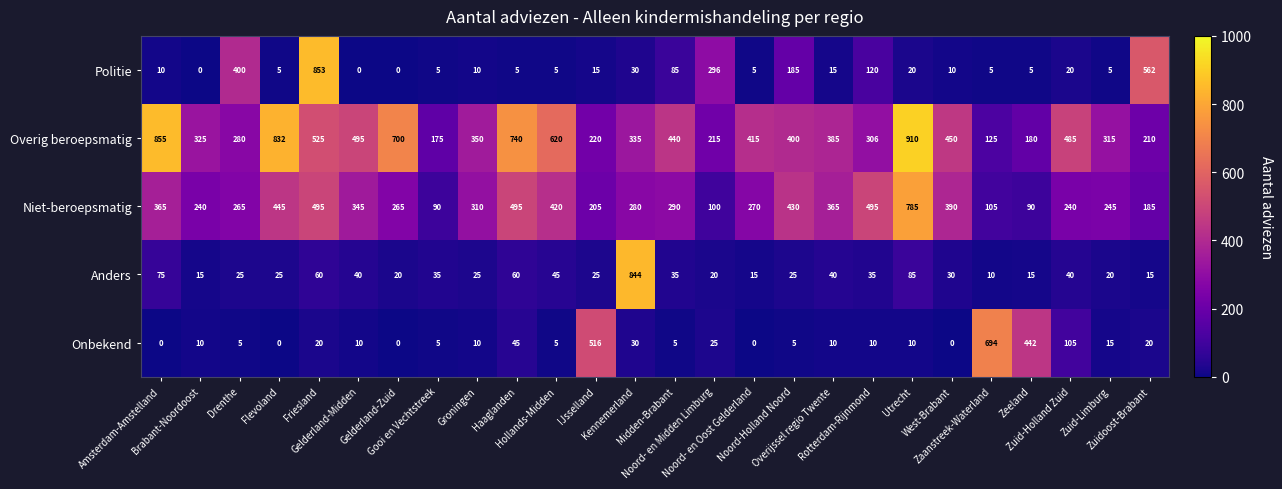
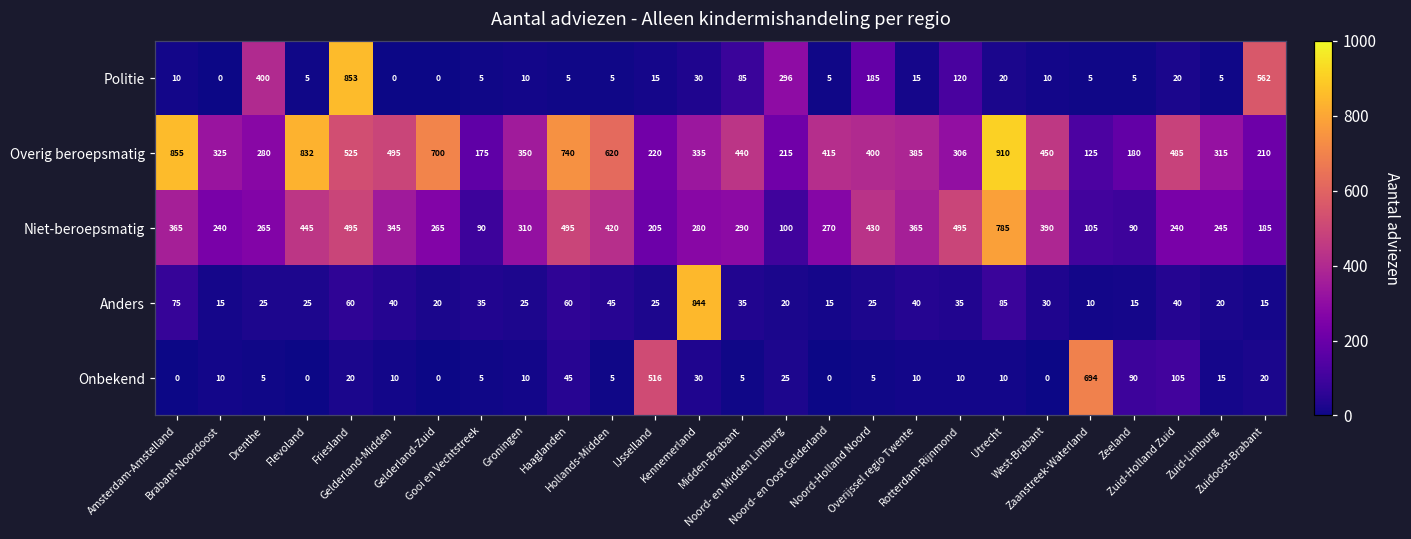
  {
    "Politie": {
      "Amsterdam-Amstelland": 10,
      "Brabant-Noordoost": 0,
      "Drenthe": 400,
      "Flevoland": 5,
      "Friesland": 853,
      "Gelderland-Midden": 0,
      "Gelderland-Zuid": 0,
      "Gooi en Vechtstreek": 5,
      "Groningen": 10,
      "Haaglanden": 5,
      "Hollands-Midden": 5,
      "IJsselland": 15,
      "Kennemerland": 30,
      "Midden-Brabant": 85,
      "Noord- en Midden Limburg": 296,
      "Noord- en Oost Gelderland": 5,
      "Noord-Holland Noord": 185,
      "Overijssel regio Twente": 15,
      "Rotterdam-Rijnmond": 120,
      "Utrecht": 20,
      "West-Brabant": 10,
      "Zaanstreek-Waterland": 5,
      "Zeeland": 5,
      "Zuid-Holland Zuid": 20,
      "Zuid-Limburg": 5,
      "Zuidoost-Brabant": 562
    },
    "Overig beroepsmatig": {
      "Amsterdam-Amstelland": 855,
      "Brabant-Noordoost": 325,
      "Drenthe": 280,
      "Flevoland": 832,
      "Friesland": 525,
      "Gelderland-Midden": 495,
      "Gelderland-Zuid": 700,
      "Gooi en Vechtstreek": 175,
      "Groningen": 350,
      "Haaglanden": 740,
      "Hollands-Midden": 620,
      "IJsselland": 220,
      "Kennemerland": 335,
      "Midden-Brabant": 440,
      "Noord- en Midden Limburg": 215,
      "Noord- en Oost Gelderland": 415,
      "Noord-Holland Noord": 400,
      "Overijssel regio Twente": 385,
      "Rotterdam-Rijnmond": 306,
      "Utrecht": 910,
      "West-Brabant": 450,
      "Zaanstreek-Waterland": 125,
      "Zeeland": 180,
      "Zuid-Holland Zuid": 485,
      "Zuid-Limburg": 315,
      "Zuidoost-Brabant": 210
    },
    "Niet-beroepsmatig": {
      "Amsterdam-Amstelland": 365,
      "Brabant-Noordoost": 240,
      "Drenthe": 265,
      "Flevoland": 445,
      "Friesland": 495,
      "Gelderland-Midden": 345,
      "Gelderland-Zuid": 265,
      "Gooi en Vechtstreek": 90,
      "Groningen": 310,
      "Haaglanden": 495,
      "Hollands-Midden": 420,
      "IJsselland": 205,
      "Kennemerland": 280,
      "Midden-Brabant": 290,
      "Noord- en Midden Limburg": 100,
      "Noord- en Oost Gelderland": 270,
      "Noord-Holland Noord": 430,
      "Overijssel regio Twente": 365,
      "Rotterdam-Rijnmond": 495,
      "Utrecht": 785,
      "West-Brabant": 390,
      "Zaanstreek-Waterland": 105,
      "Zeeland": 90,
      "Zuid-Holland Zuid": 240,
      "Zuid-Limburg": 245,
      "Zuidoost-Brabant": 185
    },
    "Anders": {
      "Amsterdam-Amstelland": 75,
      "Brabant-Noordoost": 15,
      "Drenthe": 25,
      "Flevoland": 25,
      "Friesland": 60,
      "Gelderland-Midden": 40,
      "Gelderland-Zuid": 20,
      "Gooi en Vechtstreek": 35,
      "Groningen": 25,
      "Haaglanden": 60,
      "Hollands-Midden": 45,
      "IJsselland": 25,
      "Kennemerland": 844,
      "Midden-Brabant": 35,
      "Noord- en Midden Limburg": 20,
      "Noord- en Oost Gelderland": 15,
      "Noord-Holland Noord": 25,
      "Overijssel regio Twente": 40,
      "Rotterdam-Rijnmond": 35,
      "Utrecht": 85,
      "West-Brabant": 30,
      "Zaanstreek-Waterland": 10,
      "Zeeland": 15,
      "Zuid-Holland Zuid": 40,
      "Zuid-Limburg": 20,
      "Zuidoost-Brabant": 15
    },
    "Onbekend": {
      "Amsterdam-Amstelland": 0,
      "Brabant-Noordoost": 10,
      "Drenthe": 5,
      "Flevoland": 0,
      "Friesland": 20,
      "Gelderland-Midden": 10,
      "Gelderland-Zuid": 0,
      "Gooi en Vechtstreek": 5,
      "Groningen": 10,
      "Haaglanden": 45,
      "Hollands-Midden": 5,
      "IJsselland": 516,
      "Kennemerland": 30,
      "Midden-Brabant": 5,
      "Noord- en Midden Limburg": 25,
      "Noord- en Oost Gelderland": 0,
      "Noord-Holland Noord": 5,
      "Overijssel regio Twente": 10,
      "Rotterdam-Rijnmond": 10,
      "Utrecht": 10,
      "West-Brabant": 0,
      "Zaanstreek-Waterland": 694,
-     "Zeeland": 442,
+     "Zeeland": 90,
      "Zuid-Holland Zuid": 105,
      "Zuid-Limburg": 15,
      "Zuidoost-Brabant": 20
    }
  }
